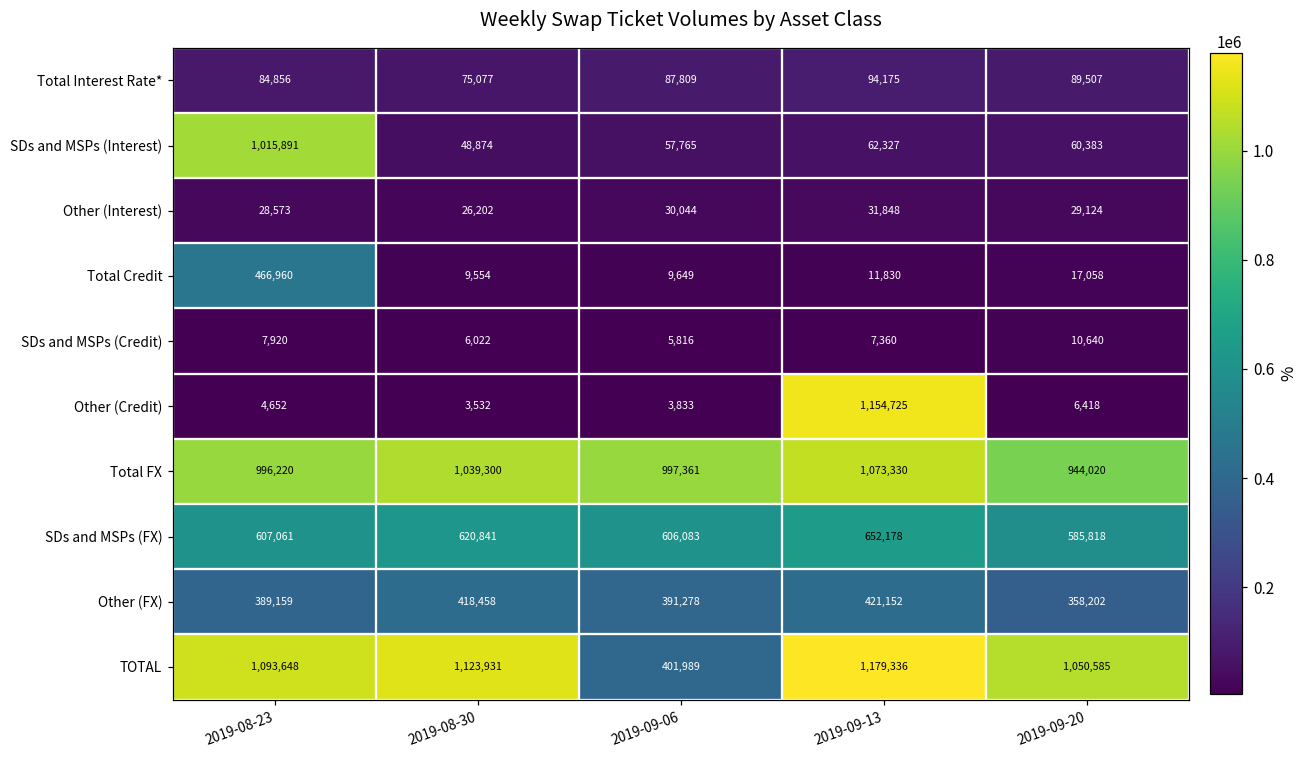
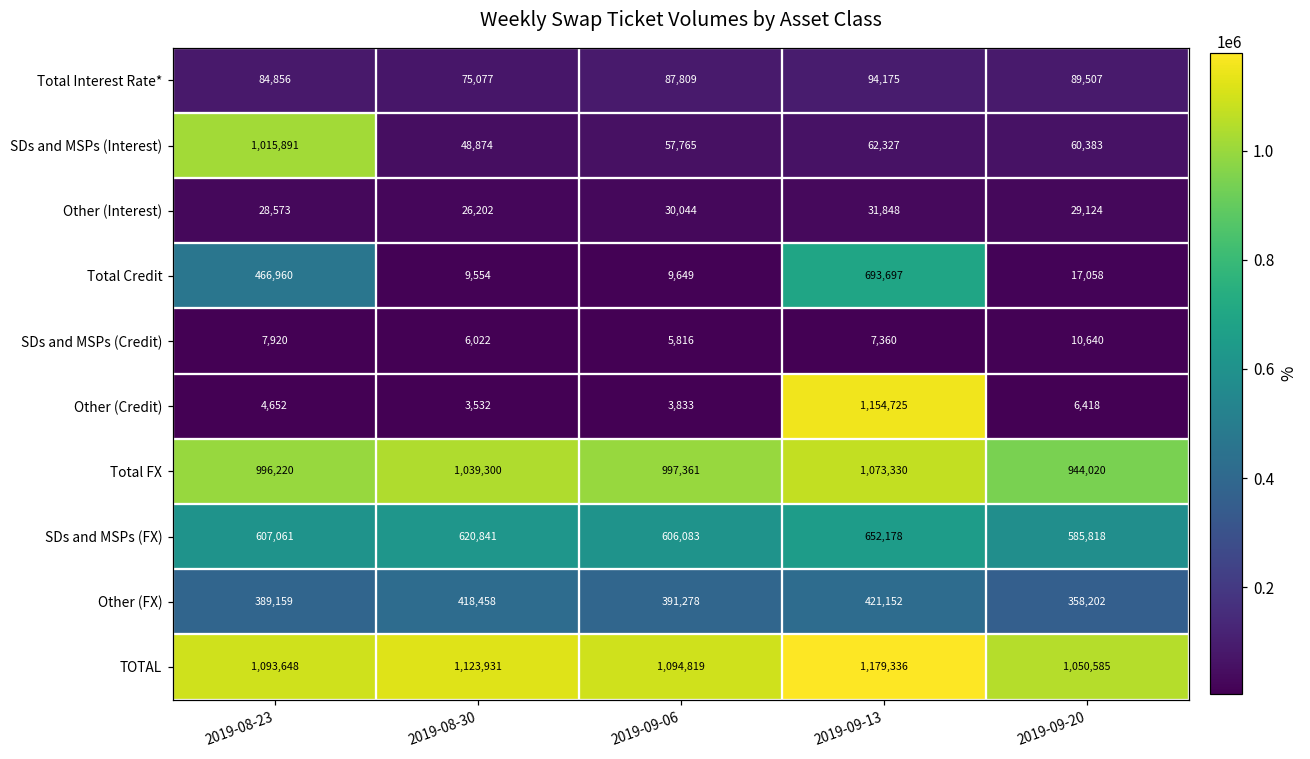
  {
    "Total Interest Rate*": {
      "2019-08-23": "84,856",
      "2019-08-30": "75,077",
      "2019-09-06": "87,809",
      "2019-09-13": "94,175",
      "2019-09-20": "89,507"
    },
    "SDs and MSPs (Interest)": {
      "2019-08-23": "1,015,891",
      "2019-08-30": "48,874",
      "2019-09-06": "57,765",
      "2019-09-13": "62,327",
      "2019-09-20": "60,383"
    },
    "Other (Interest)": {
      "2019-08-23": "28,573",
      "2019-08-30": "26,202",
      "2019-09-06": "30,044",
      "2019-09-13": "31,848",
      "2019-09-20": "29,124"
    },
    "Total Credit": {
      "2019-08-23": "466,960",
      "2019-08-30": "9,554",
      "2019-09-06": "9,649",
-     "2019-09-13": "11,830",
+     "2019-09-13": "693,697",
      "2019-09-20": "17,058"
    },
    "SDs and MSPs (Credit)": {
      "2019-08-23": "7,920",
      "2019-08-30": "6,022",
      "2019-09-06": "5,816",
      "2019-09-13": "7,360",
      "2019-09-20": "10,640"
    },
    "Other (Credit)": {
      "2019-08-23": "4,652",
      "2019-08-30": "3,532",
      "2019-09-06": "3,833",
      "2019-09-13": "1,154,725",
      "2019-09-20": "6,418"
    },
    "Total FX": {
      "2019-08-23": "996,220",
      "2019-08-30": "1,039,300",
      "2019-09-06": "997,361",
      "2019-09-13": "1,073,330",
      "2019-09-20": "944,020"
    },
    "SDs and MSPs (FX)": {
      "2019-08-23": "607,061",
      "2019-08-30": "620,841",
      "2019-09-06": "606,083",
      "2019-09-13": "652,178",
      "2019-09-20": "585,818"
    },
    "Other (FX)": {
      "2019-08-23": "389,159",
      "2019-08-30": "418,458",
      "2019-09-06": "391,278",
      "2019-09-13": "421,152",
      "2019-09-20": "358,202"
    },
    "TOTAL": {
      "2019-08-23": "1,093,648",
      "2019-08-30": "1,123,931",
-     "2019-09-06": "401,989",
+     "2019-09-06": "1,094,819",
      "2019-09-13": "1,179,336",
      "2019-09-20": "1,050,585"
    }
  }
